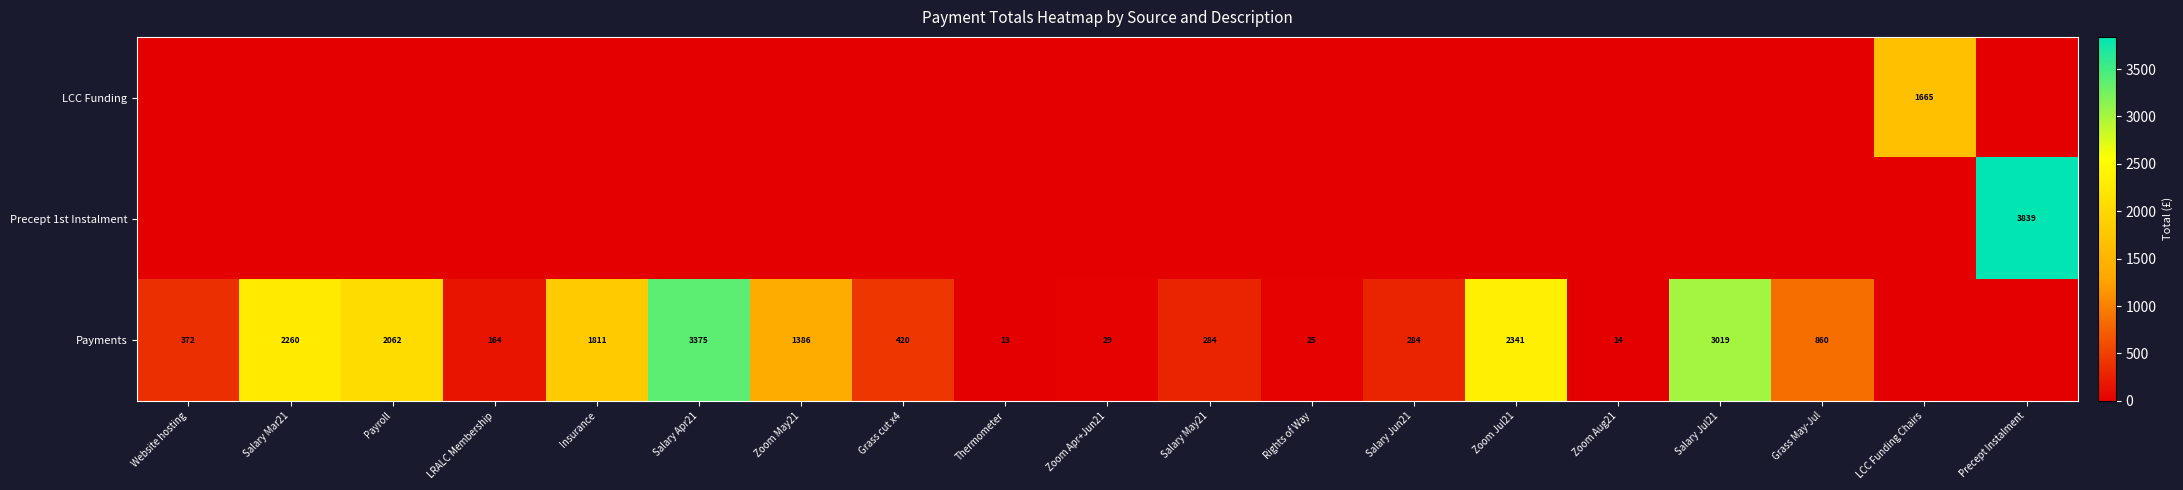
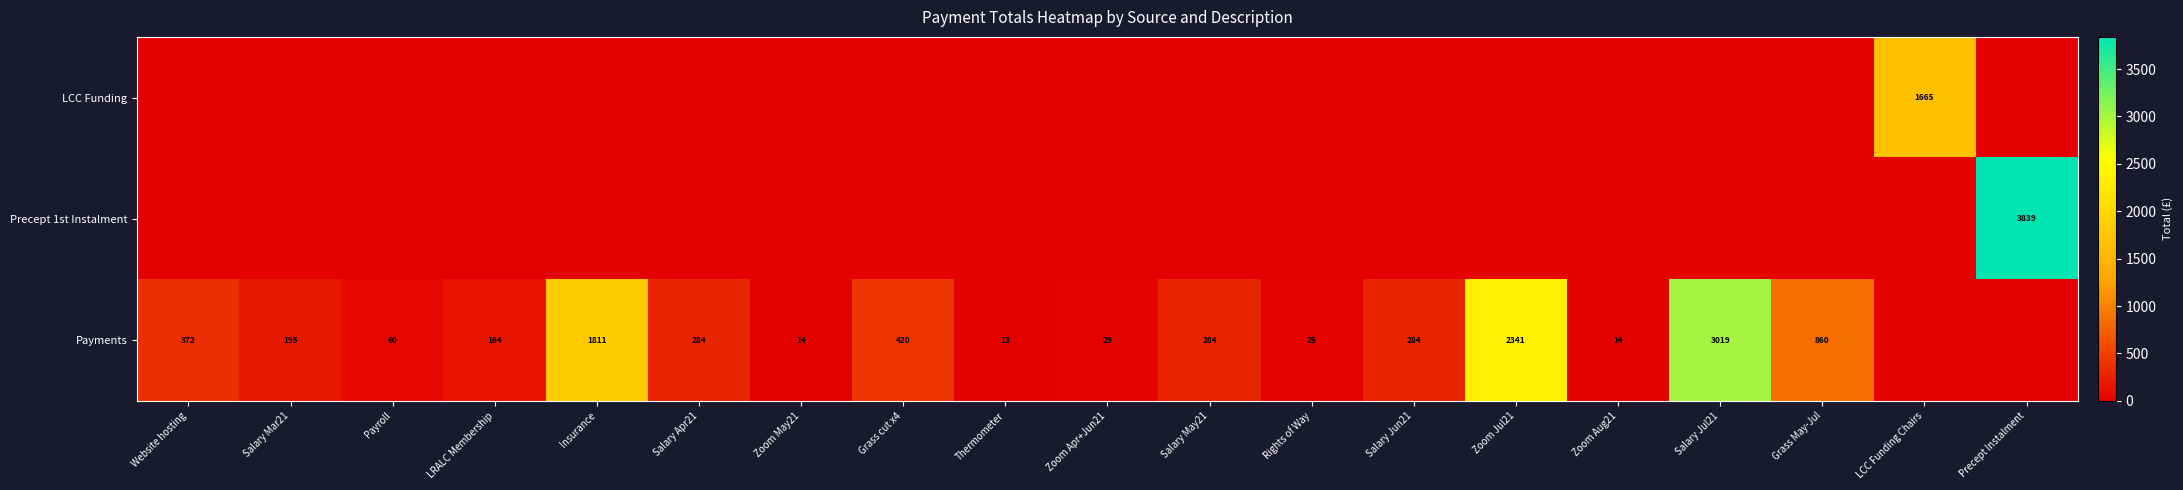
  {
    "LCC Funding": {
      "LCC Funding Chairs": 1665
    },
    "Precept 1st Instalment": {
      "Precept Instalment": 3839
    },
    "Payments": {
      "Website hosting": 372,
-     "Salary Mar21": 2260,
-     "Payroll": 2062,
+     "Salary Mar21": 195,
+     "Payroll": 60,
      "LRALC Membership": 164,
      "Insurance": 1811,
-     "Salary Apr21": 3375,
-     "Zoom May21": 1386,
+     "Salary Apr21": 284,
+     "Zoom May21": 14,
      "Grass cut x4": 420,
      "Thermometer": 13,
      "Zoom Apr+Jun21": 29,
      "Salary May21": 284,
      "Rights of Way": 25,
      "Salary Jun21": 284,
      "Zoom Jul21": 2341,
      "Zoom Aug21": 14,
      "Salary Jul21": 3019,
      "Grass May-Jul": 860
    }
  }
